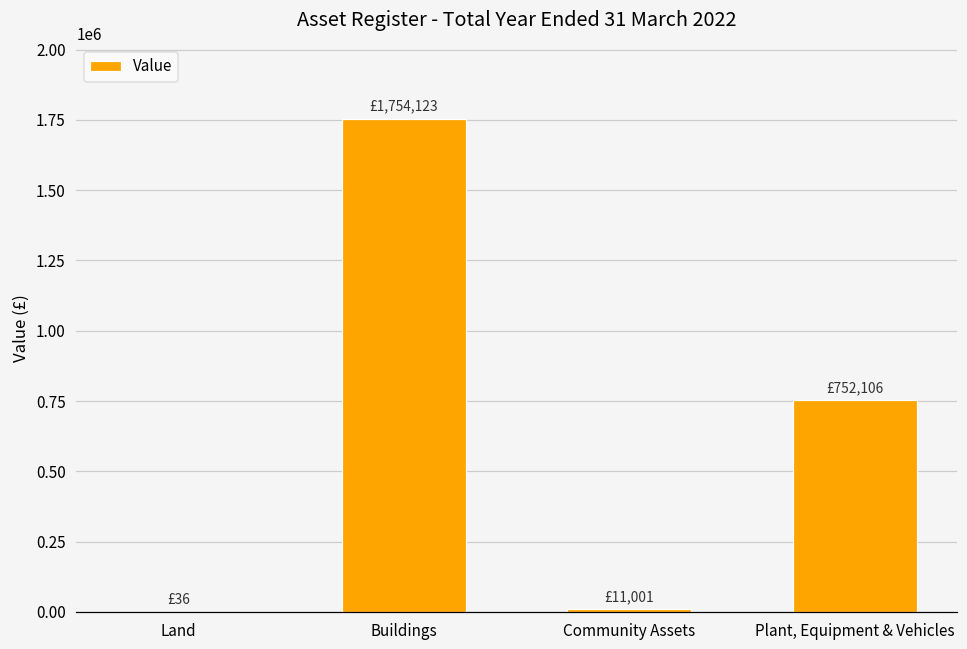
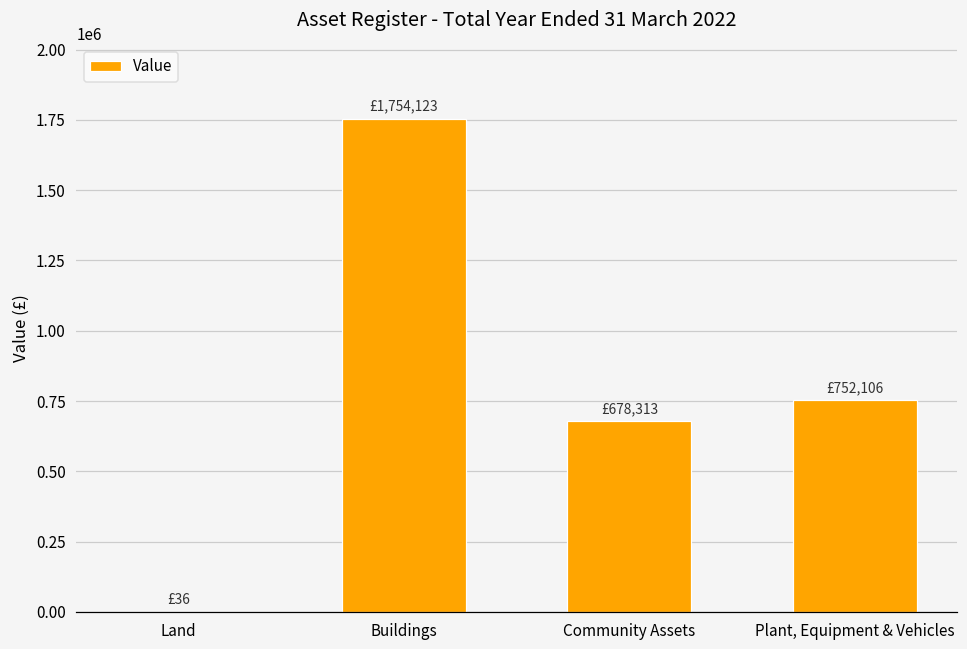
  {
    "Land": "£36",
    "Buildings": "£1,754,123",
-   "Community Assets": "£11,001",
+   "Community Assets": "£678,313",
    "Plant, Equipment & Vehicles": "£752,106"
  }
